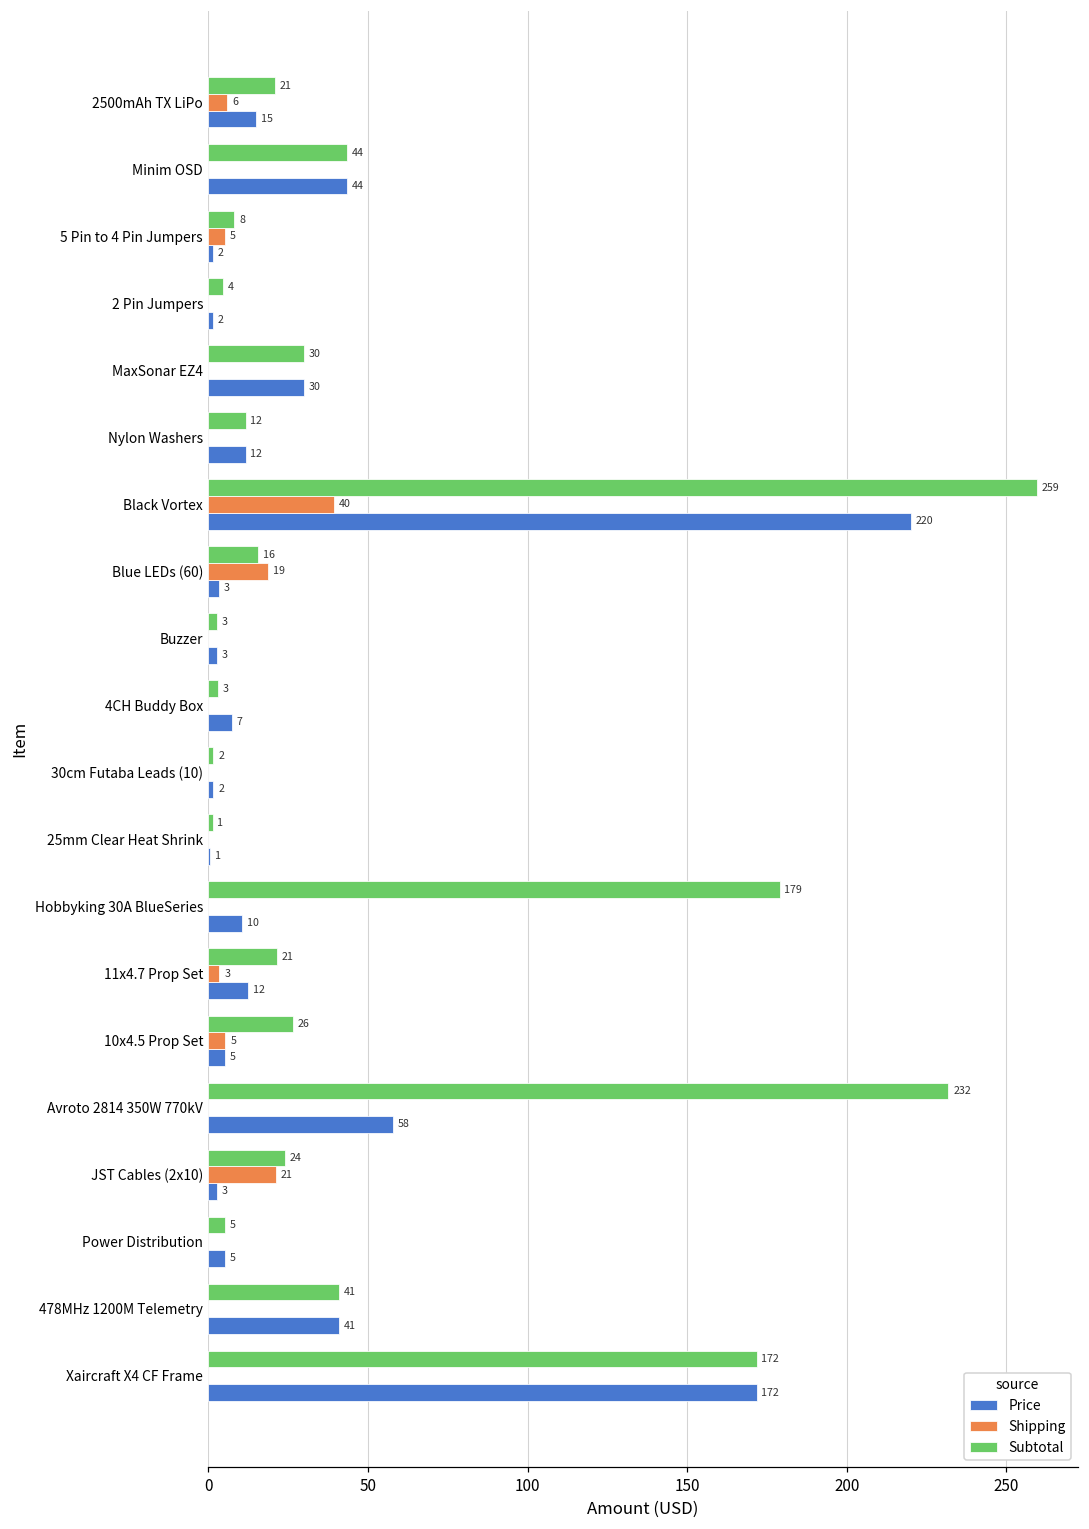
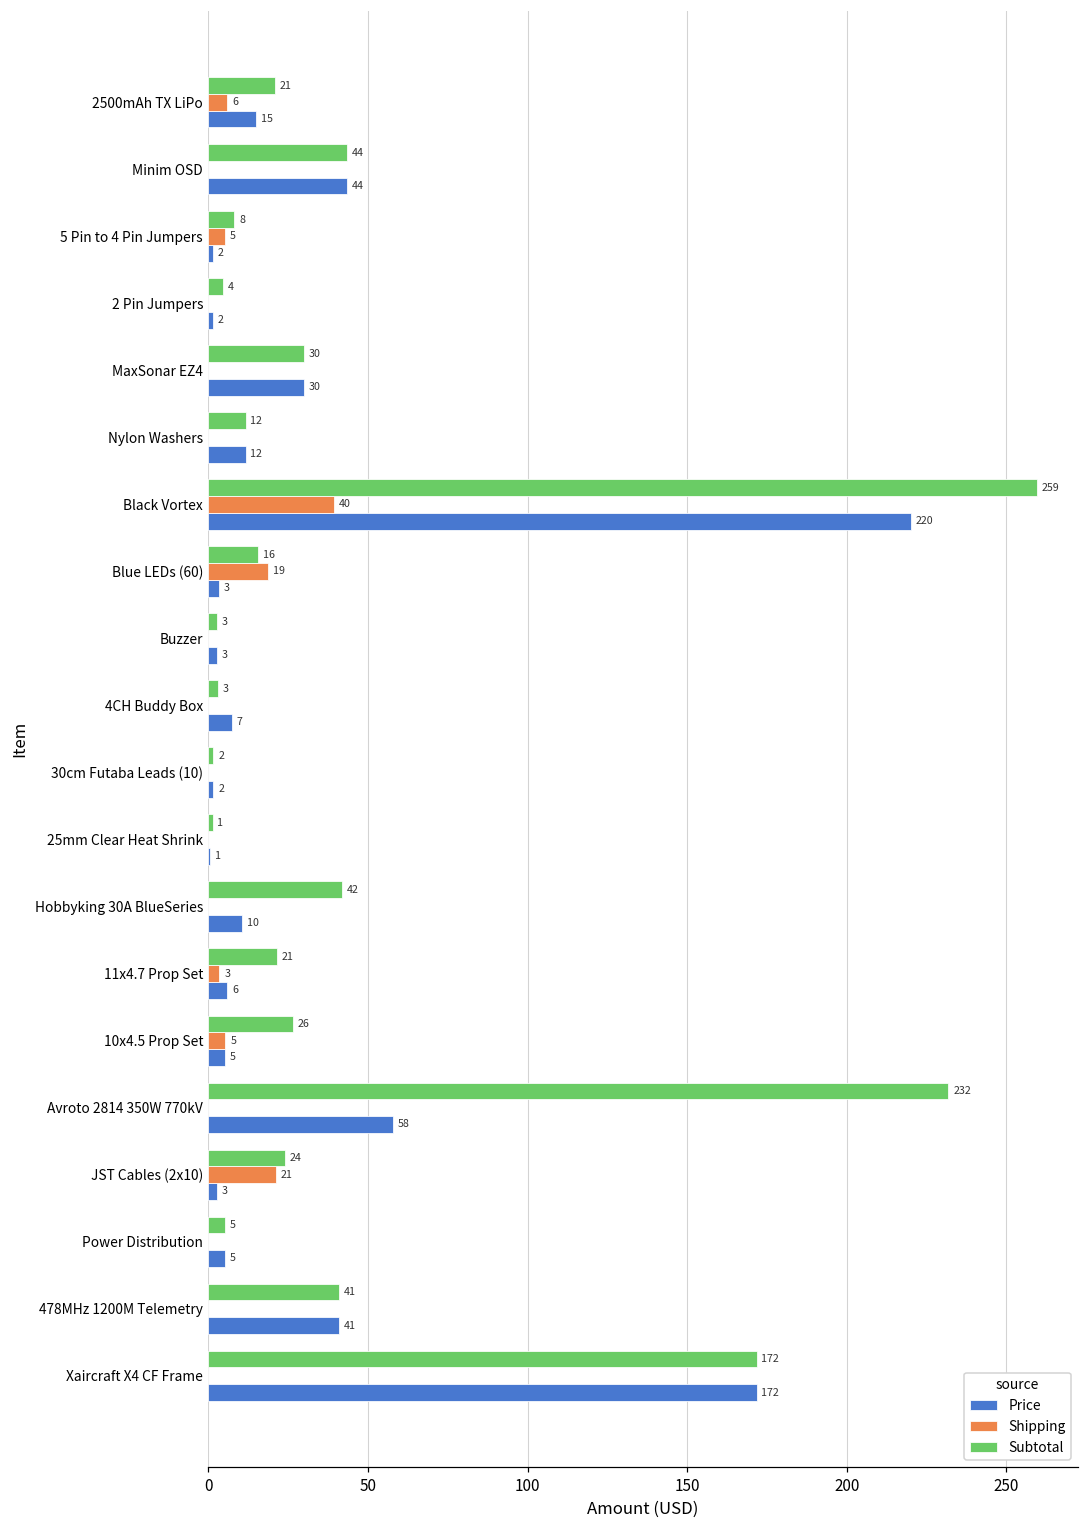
  {
    "Price": {
      "2500mAh TX LiPo": 15,
      "Minim OSD": 44,
      "5 Pin to 4 Pin Jumpers": 2,
      "2 Pin Jumpers": 2,
      "MaxSonar EZ4": 30,
      "Nylon Washers": 12,
      "Black Vortex": 220,
      "Blue LEDs (60)": 3,
      "Buzzer": 3,
      "4CH Buddy Box": 7,
      "30cm Futaba Leads (10)": 2,
      "25mm Clear Heat Shrink": 1,
      "Hobbyking 30A BlueSeries": 10,
-     "11x4.7 Prop Set": 12,
+     "11x4.7 Prop Set": 6,
      "10x4.5 Prop Set": 5,
      "Avroto 2814 350W 770kV": 58,
      "JST Cables (2x10)": 3,
      "Power Distribution": 5,
      "478MHz 1200M Telemetry": 41,
      "Xaircraft X4 CF Frame": 172
    },
    "Shipping": {
      "2500mAh TX LiPo": 6,
      "5 Pin to 4 Pin Jumpers": 5,
      "Black Vortex": 40,
      "Blue LEDs (60)": 19,
      "11x4.7 Prop Set": 3,
      "10x4.5 Prop Set": 5,
      "JST Cables (2x10)": 21
    },
    "Subtotal": {
      "2500mAh TX LiPo": 21,
      "Minim OSD": 44,
      "5 Pin to 4 Pin Jumpers": 8,
      "2 Pin Jumpers": 4,
      "MaxSonar EZ4": 30,
      "Nylon Washers": 12,
      "Black Vortex": 259,
      "Blue LEDs (60)": 16,
      "Buzzer": 3,
      "4CH Buddy Box": 3,
      "30cm Futaba Leads (10)": 2,
      "25mm Clear Heat Shrink": 1,
-     "Hobbyking 30A BlueSeries": 179,
+     "Hobbyking 30A BlueSeries": 42,
      "11x4.7 Prop Set": 21,
      "10x4.5 Prop Set": 26,
      "Avroto 2814 350W 770kV": 232,
      "JST Cables (2x10)": 24,
      "Power Distribution": 5,
      "478MHz 1200M Telemetry": 41,
      "Xaircraft X4 CF Frame": 172
    }
  }
